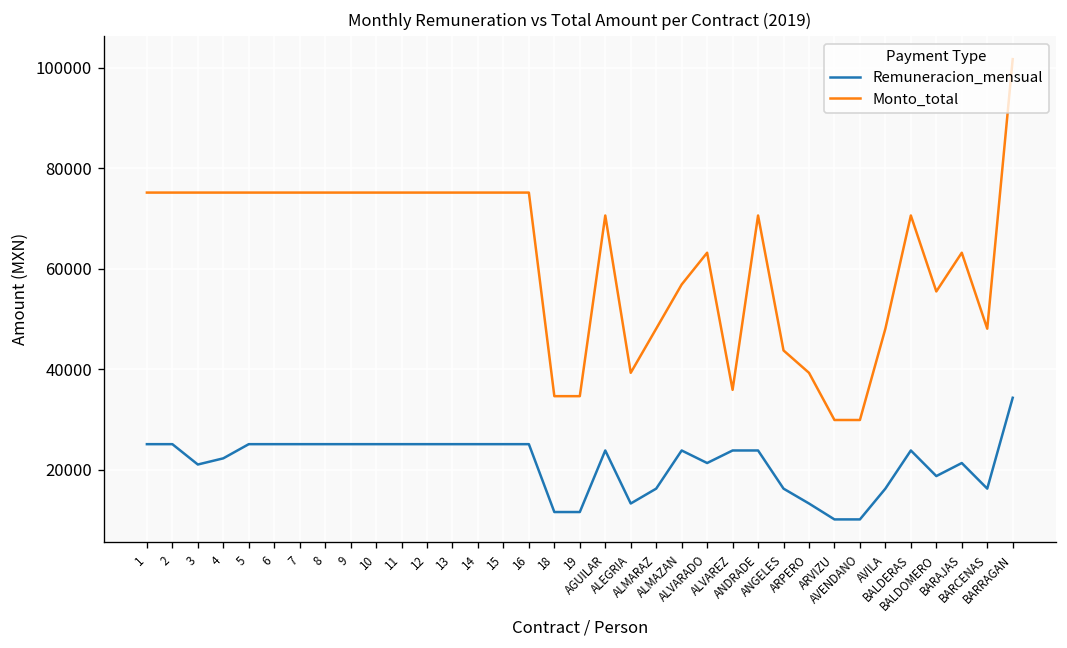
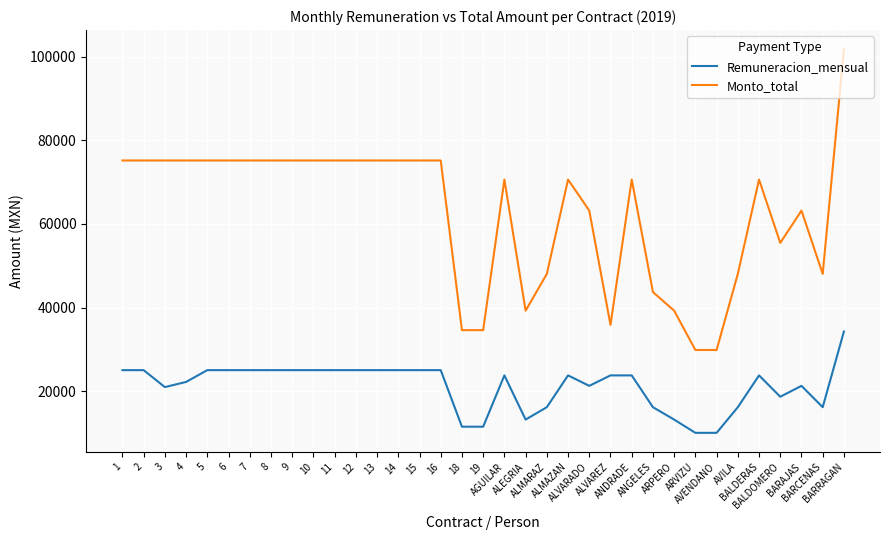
  {
    "Remuneracion_mensual": {
      "1": 25000,
      "2": 25000,
      "3": 21000,
      "4": 22000,
      "5": 25000,
      "6": 25000,
      "7": 25000,
      "8": 25000,
      "9": 25000,
      "10": 25000,
      "11": 25000,
      "12": 25000,
      "13": 25000,
      "14": 25000,
      "15": 25000,
      "16": 25000,
      "18": 12000,
      "19": 12000,
      "AGUILAR": 24000,
      "ALEGRIA": 13000,
      "ALMARAZ": 16000,
      "ALMAZAN": 24000,
      "ALVARADO": 21000,
      "ALVAREZ": 24000,
      "ANDRADE": 24000,
      "ANGELES": 16000,
      "ARPERO": 13000,
      "ARVIZU": 10000,
      "AVENDANO": 10000,
      "AVILA": 16000,
      "BALDERAS": 24000,
      "BALDOMERO": 19000,
      "BARAJAS": 21000,
      "BARCENAS": 16000,
      "BARRAGAN": 34000
    },
    "Monto_total": {
      "1": 75000,
      "2": 75000,
      "3": 75000,
      "4": 75000,
      "5": 75000,
      "6": 75000,
      "7": 75000,
      "8": 75000,
      "9": 75000,
      "10": 75000,
      "11": 75000,
      "12": 75000,
      "13": 75000,
      "14": 75000,
      "15": 75000,
      "16": 75000,
      "18": 35000,
      "19": 35000,
      "AGUILAR": 71000,
      "ALEGRIA": 39000,
      "ALMARAZ": 48000,
-     "ALMAZAN": 57000,
+     "ALMAZAN": 71000,
      "ALVARADO": 63000,
      "ALVAREZ": 36000,
      "ANDRADE": 71000,
      "ANGELES": 44000,
      "ARPERO": 39000,
      "ARVIZU": 30000,
      "AVENDANO": 30000,
      "AVILA": 48000,
      "BALDERAS": 71000,
      "BALDOMERO": 55000,
      "BARAJAS": 63000,
      "BARCENAS": 48000
    }
  }
